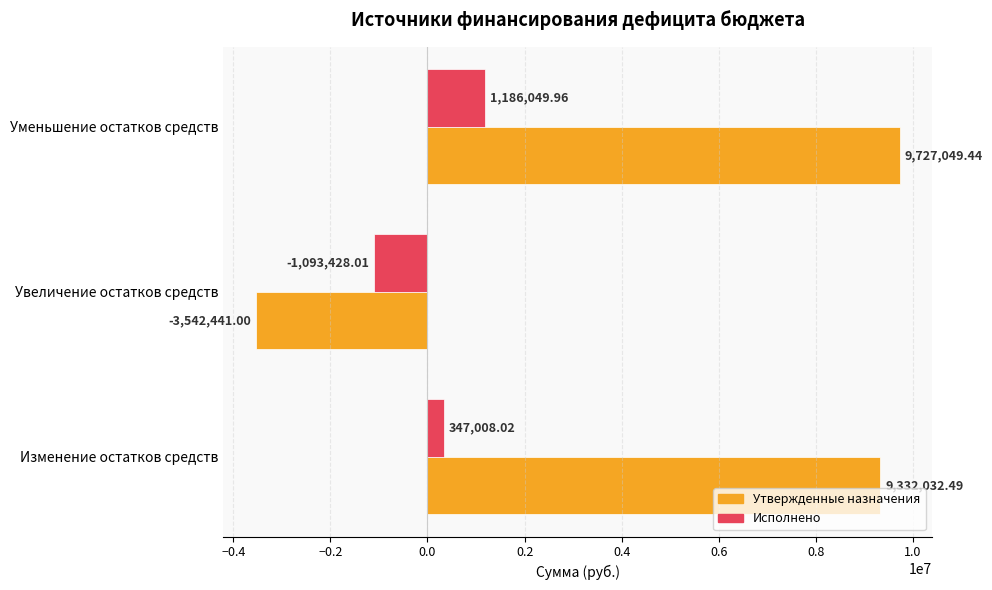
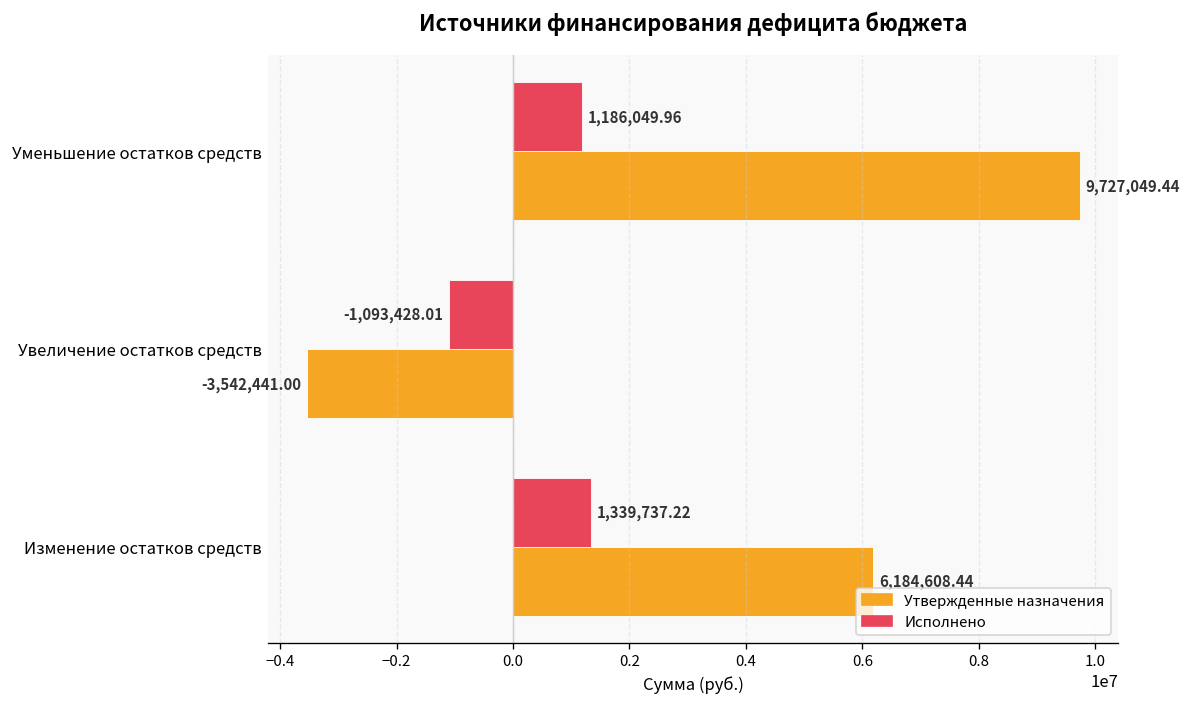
  {
    "Утвержденные назначения": {
-     "Изменение остатков средств": "9300000"
+     "Изменение остатков средств": "6200000"
    },
    "Исполнено": {
      "Уменьшение остатков средств": "1,186,049.96",
      "Увеличение остатков средств": "-1,093,428.01",
-     "Изменение остатков средств": "347,008.02"
+     "Изменение остатков средств": "1,339,737.22"
    }
  }
